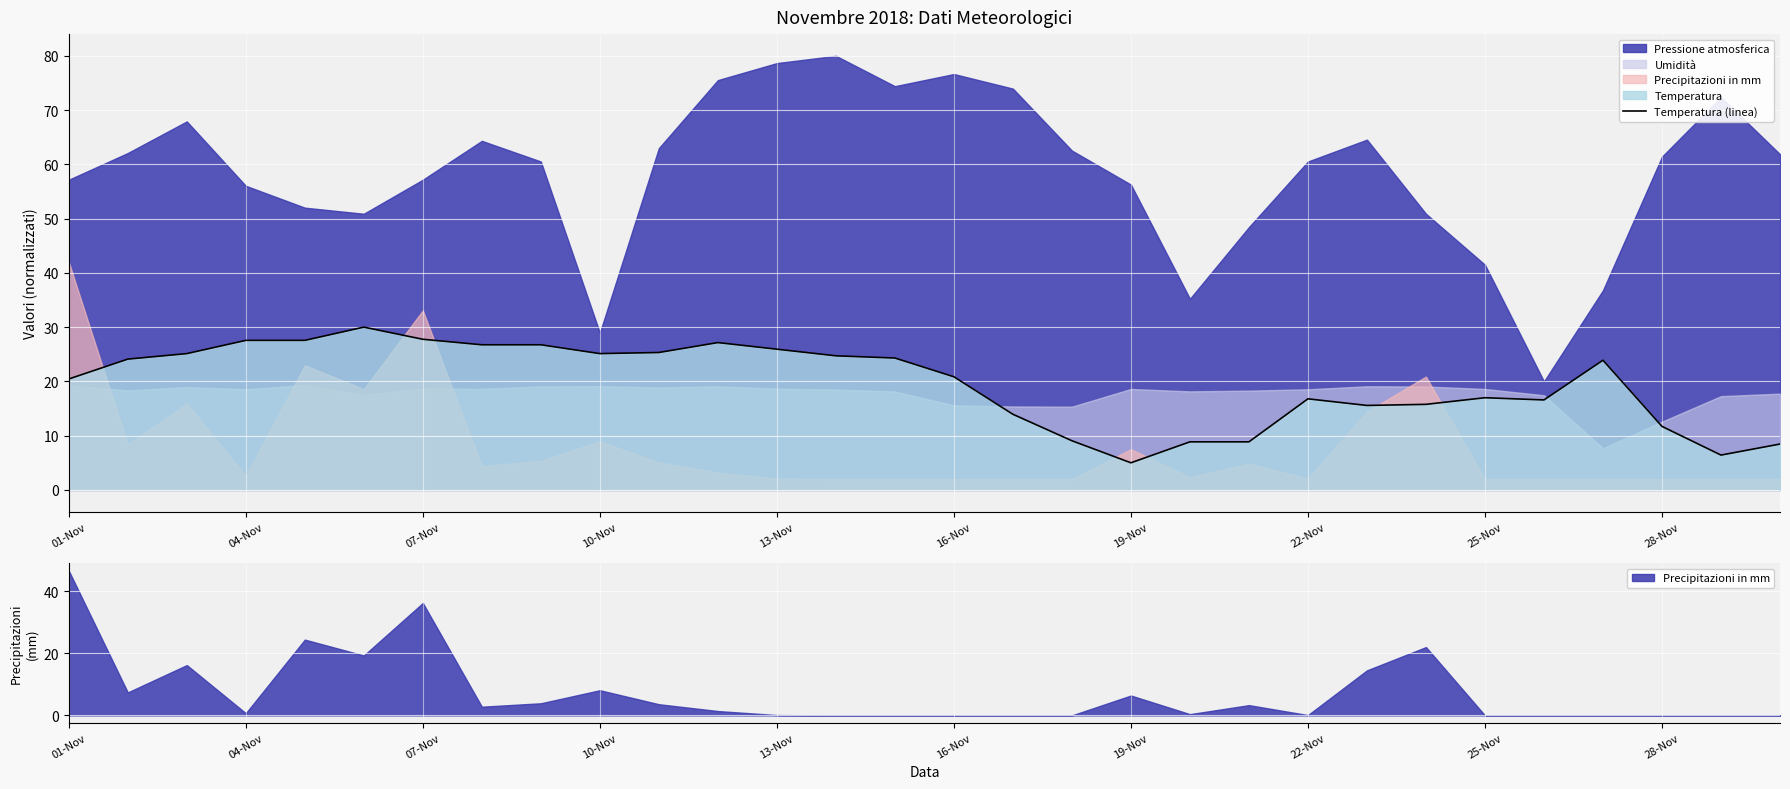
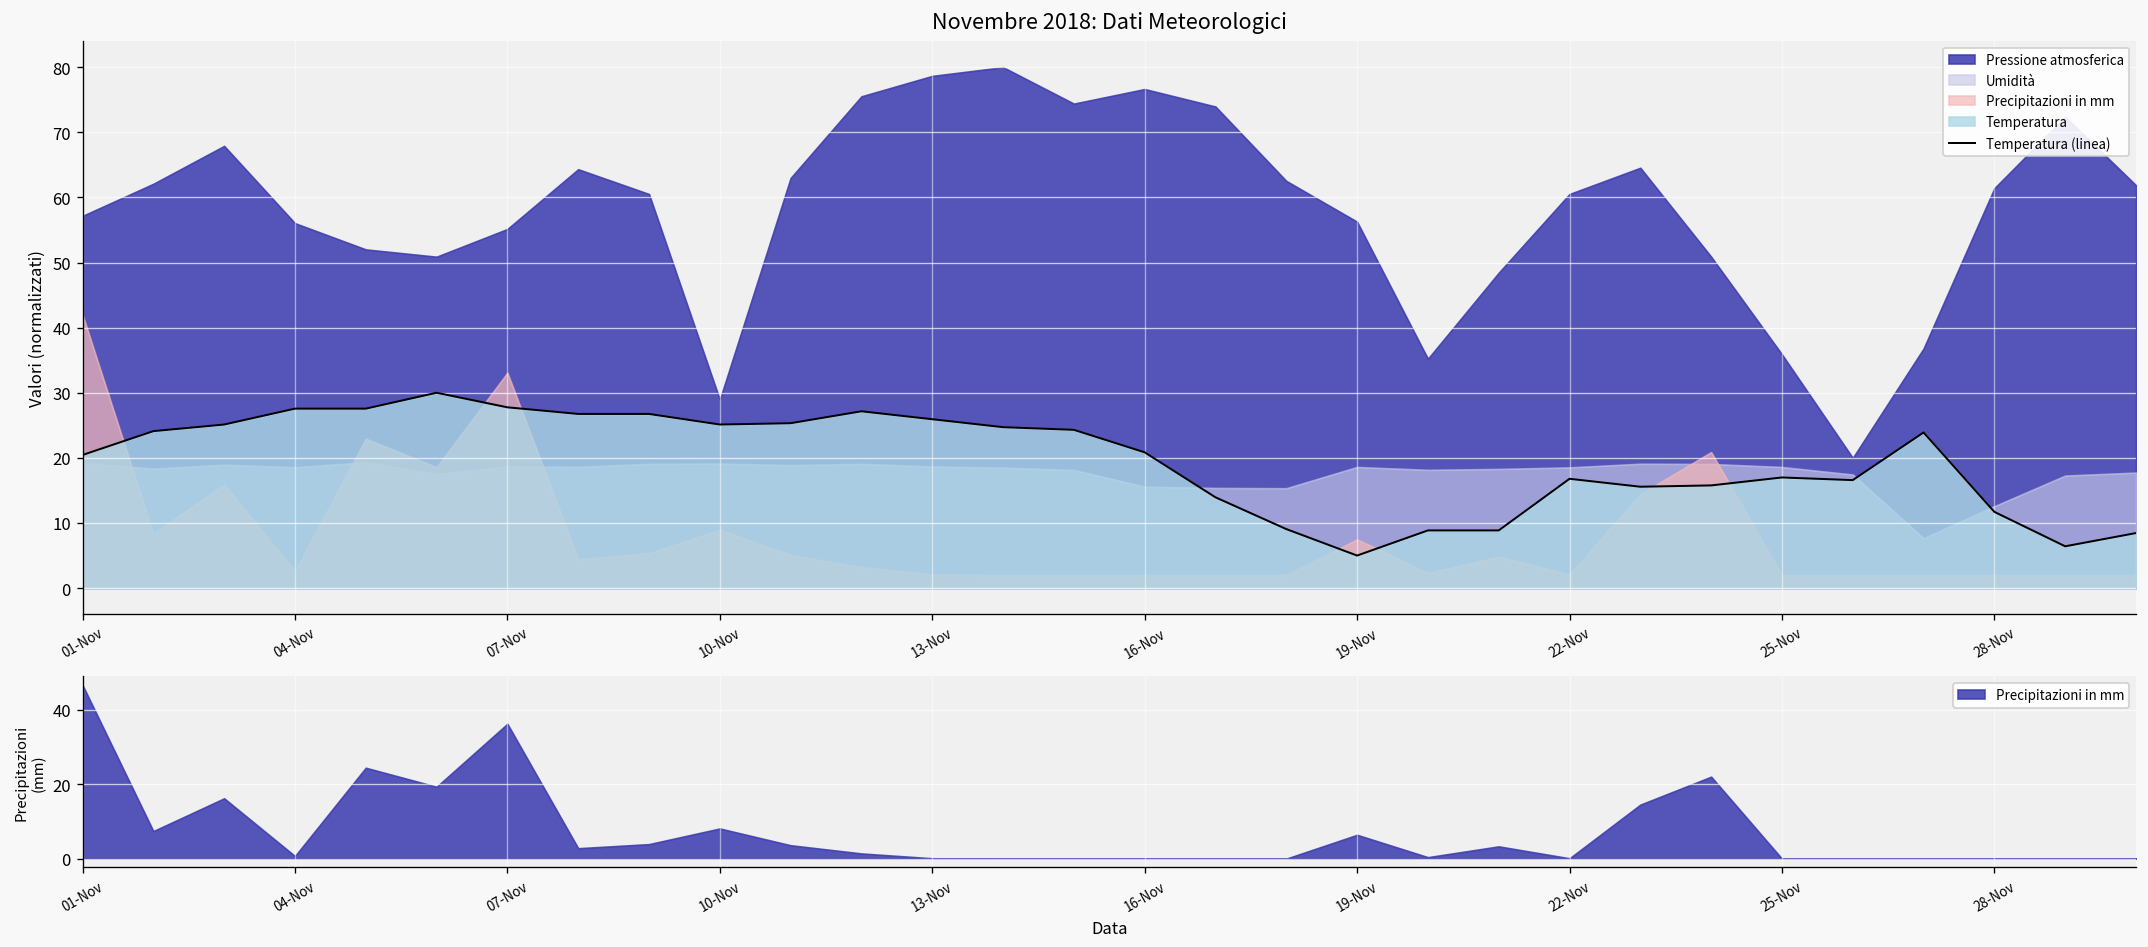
  {
    "Novembre 2018: Dati Meteorologici": {
      "Pressione atmosferica": {
        "01-Nov": 57,
        "04-Nov": 56,
-       "07-Nov": 57,
+       "07-Nov": 55,
        "10-Nov": 29,
        "13-Nov": 79,
        "16-Nov": 77,
        "19-Nov": 56,
        "22-Nov": 61,
-       "25-Nov": 41,
+       "25-Nov": 36,
        "28-Nov": 61
      }
    }
  }
